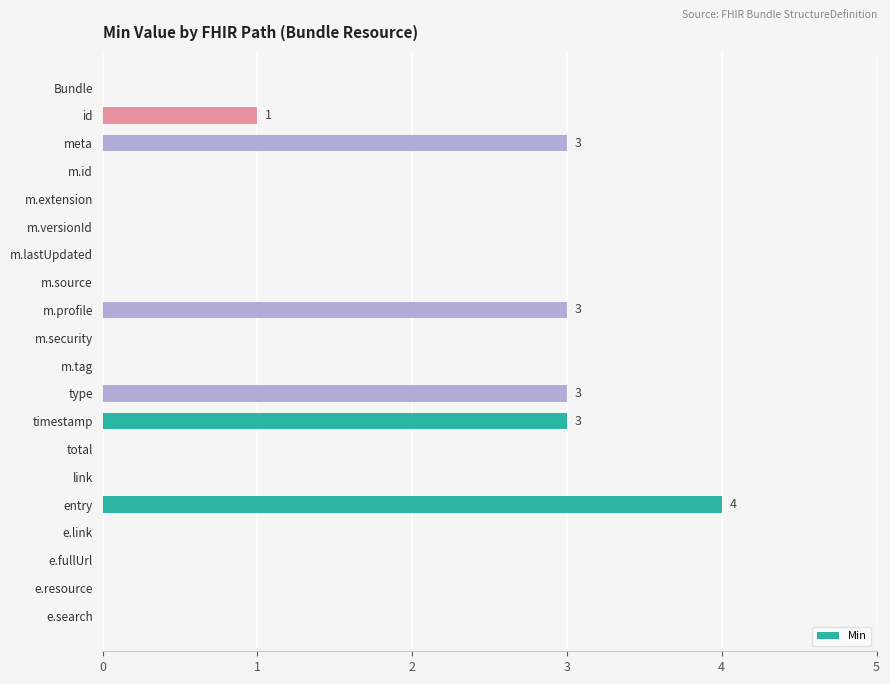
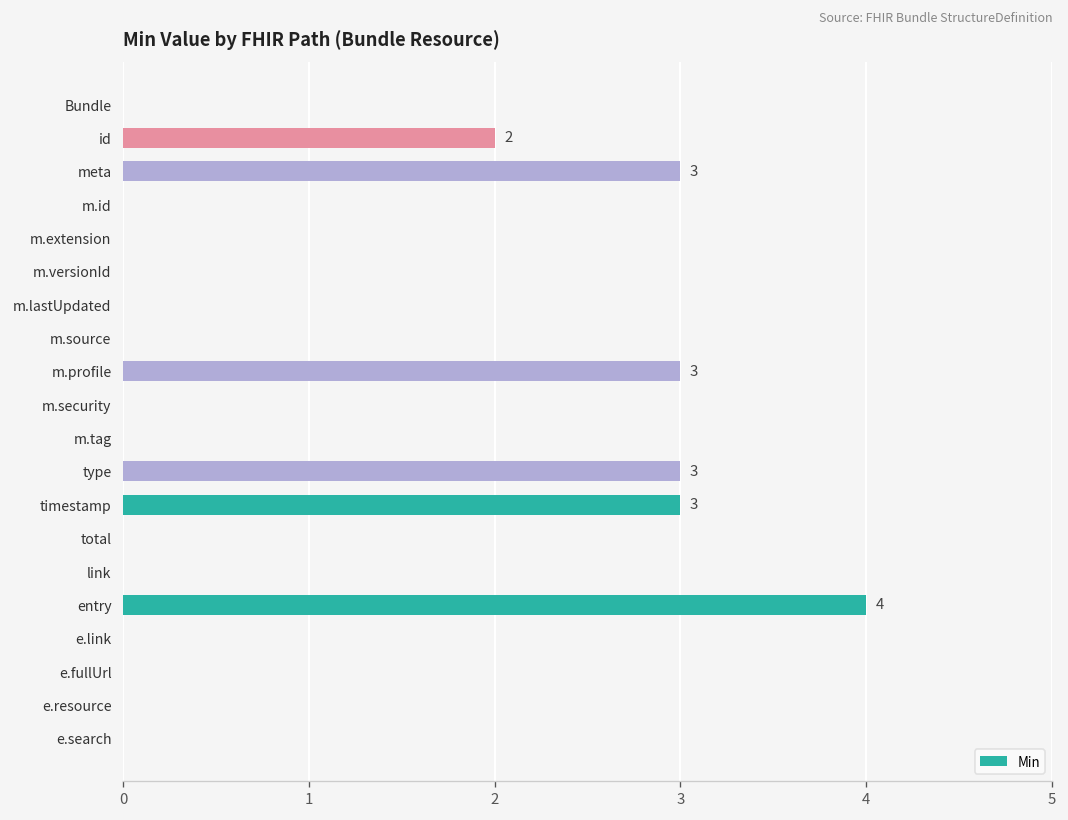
  {
-   "id": 1,
+   "id": 2,
    "meta": 3,
    "m.profile": 3,
    "type": 3,
    "timestamp": 3,
    "entry": 4
  }
